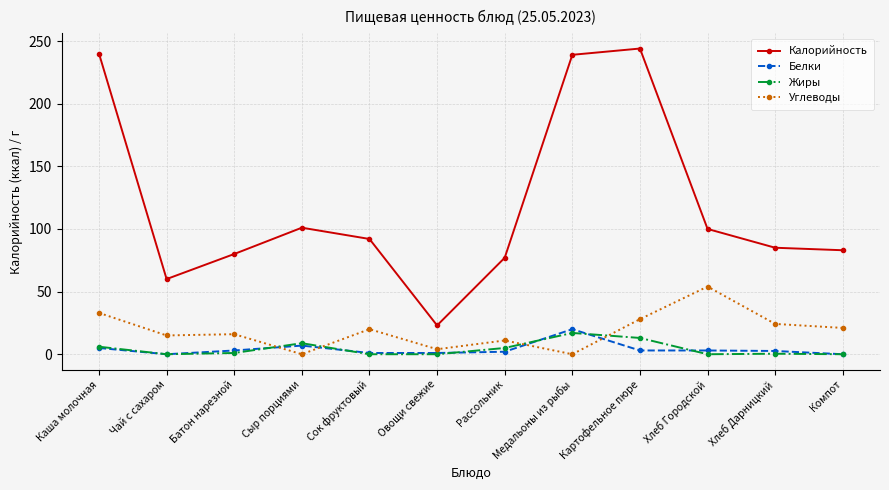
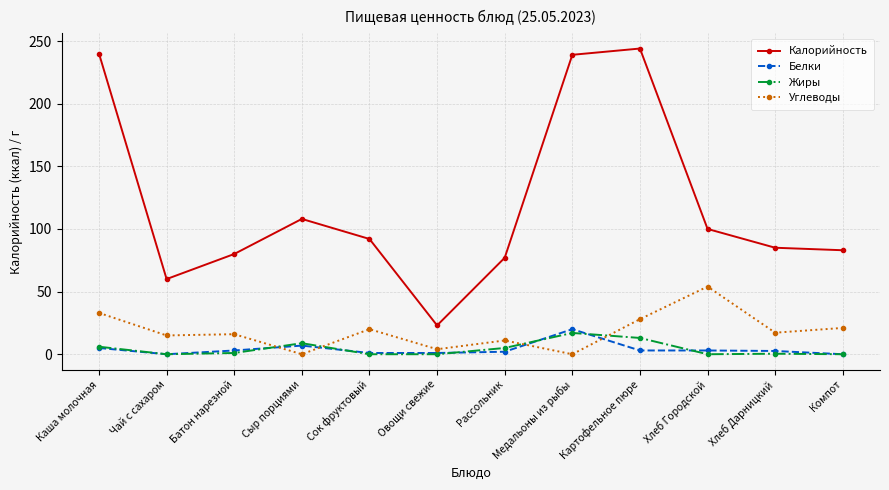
  {
    "Калорийность": {
      "Каша молочная": 240,
      "Чай с сахаром": 60,
      "Батон нарезной": 80,
-     "Сыр порциями": 101,
+     "Сыр порциями": 108,
      "Сок фруктовый": 92,
      "Овощи свежие": 23,
      "Рассольник": 77,
      "Медальоны из рыбы": 239,
      "Картофельное пюре": 244,
      "Хлеб Городской": 100,
      "Хлеб Дарницкий": 85,
      "Компот": 83
    },
    "Белки": {
      "Рассольник": 2,
      "Медальоны из рыбы": 20,
      "Картофельное пюре": 3,
      "Хлеб Городской": 3,
      "Хлеб Дарницкий": 3
    },
    "Жиры": {
      "Рассольник": 5,
      "Медальоны из рыбы": 17,
      "Картофельное пюре": 13,
      "Хлеб Городской": 0,
      "Хлеб Дарницкий": 0
    },
    "Углеводы": {
      "Каша молочная": 33,
      "Чай с сахаром": 15,
      "Батон нарезной": 16,
      "Сыр порциями": 0,
      "Сок фруктовый": 20,
      "Овощи свежие": 4,
      "Рассольник": 11,
      "Медальоны из рыбы": 0,
      "Картофельное пюре": 28,
      "Хлеб Городской": 54,
-     "Хлеб Дарницкий": 24,
+     "Хлеб Дарницкий": 17,
      "Компот": 21
    }
  }
